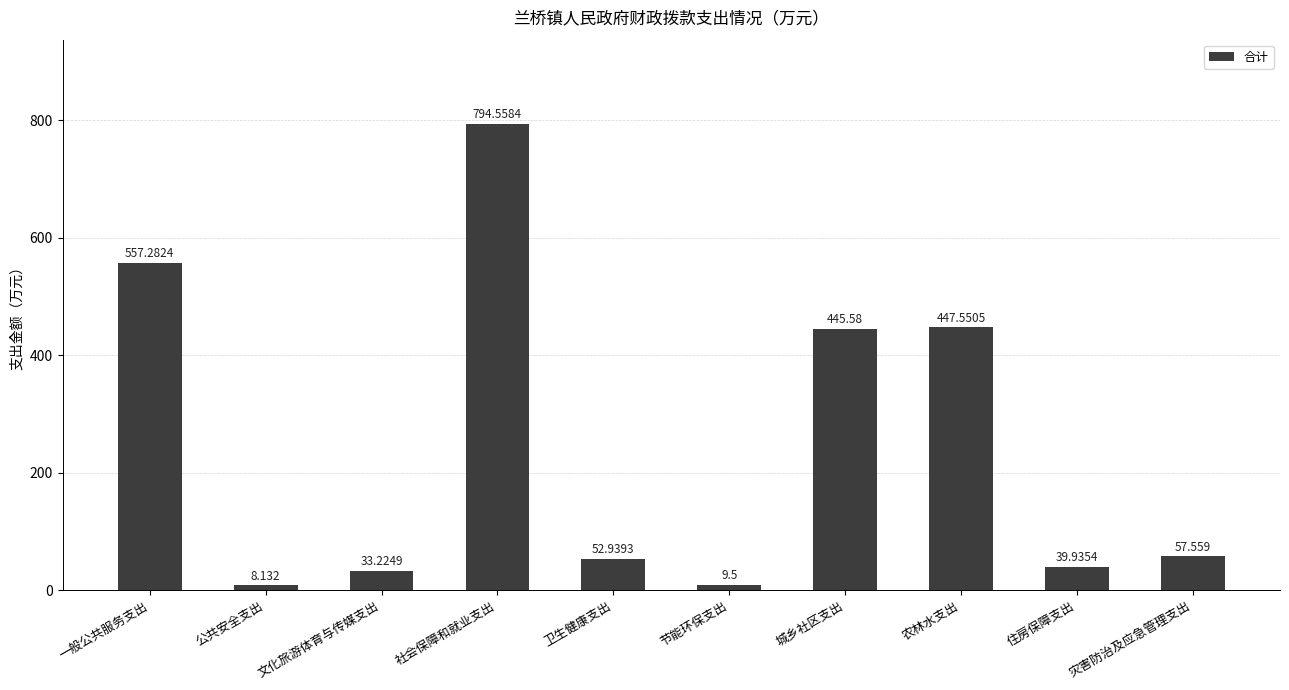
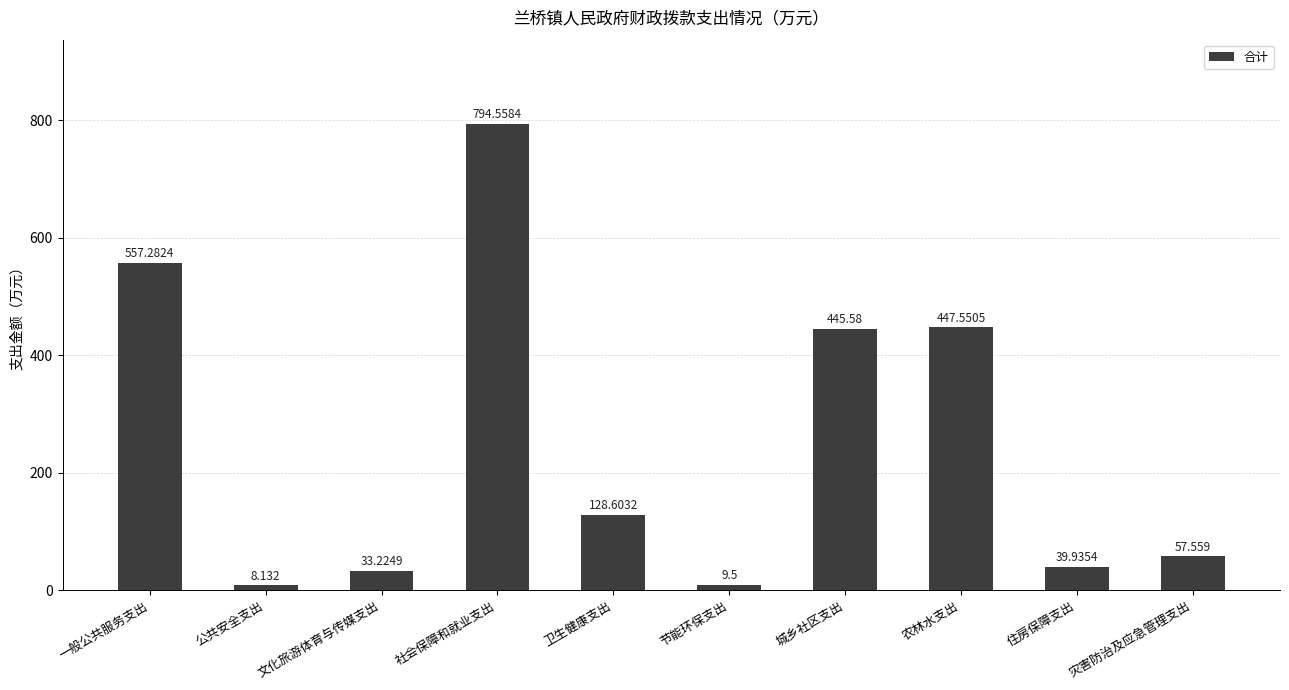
  {
    "一般公共服务支出": 557.2824,
    "公共安全支出": 8.132,
    "文化旅游体育与传媒支出": 33.2249,
    "社会保障和就业支出": 794.5584,
-   "卫生健康支出": 52.9393,
+   "卫生健康支出": 128.6032,
    "节能环保支出": 9.5,
    "城乡社区支出": 445.58,
    "农林水支出": 447.5505,
    "住房保障支出": 39.9354,
    "灾害防治及应急管理支出": 57.559
  }
